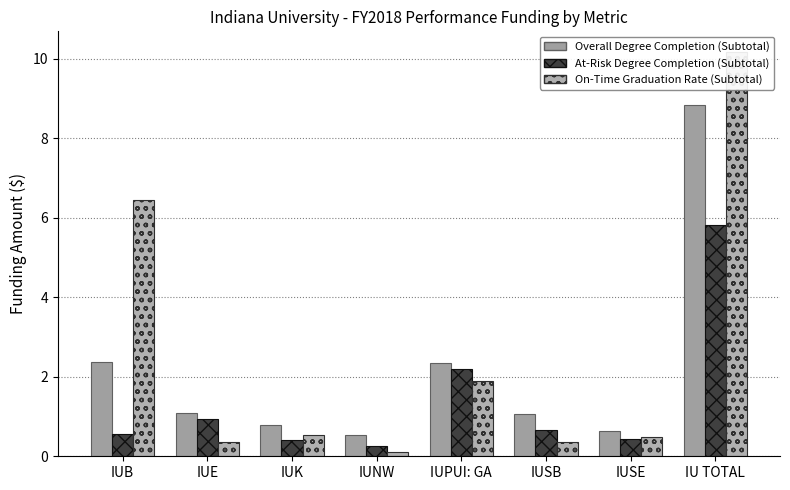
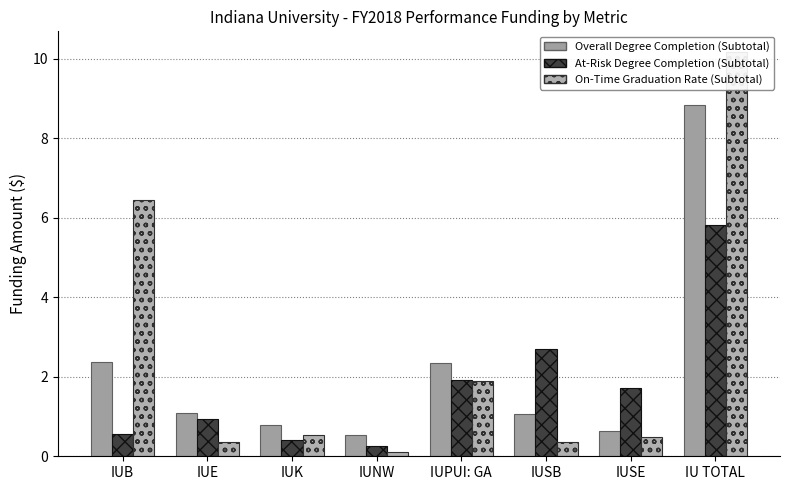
  {
    "At-Risk Degree Completion (Subtotal)": {
      "IUB": 0.6,
      "IUE": 0.9,
      "IUK": 0.4,
      "IUNW": 0.2,
-     "IUPUI: GA": 2.2,
-     "IUSB": 0.7,
-     "IUSE": 0.4,
+     "IUPUI: GA": 1.9,
+     "IUSB": 2.7,
+     "IUSE": 1.7,
      "IU TOTAL": 5.8
    }
  }
